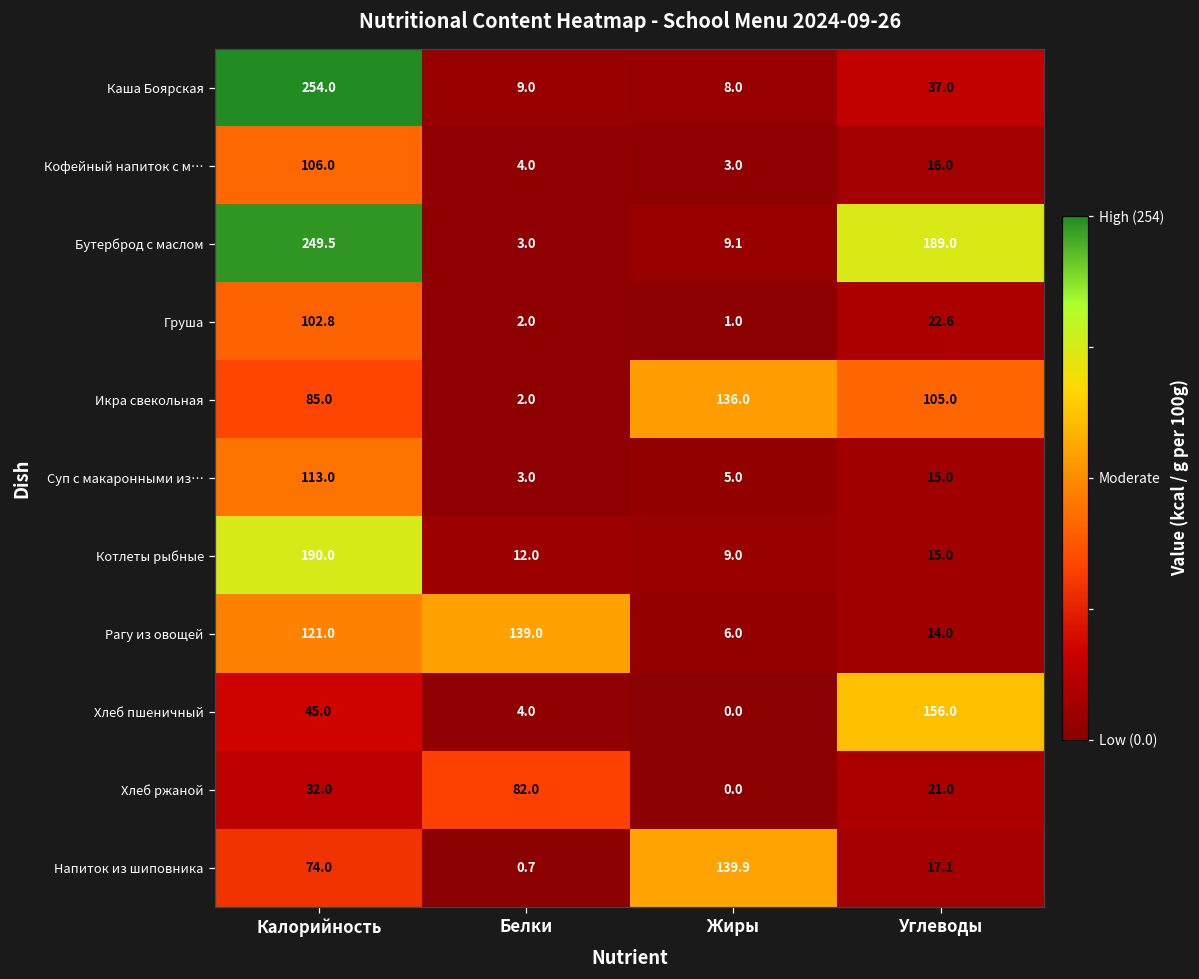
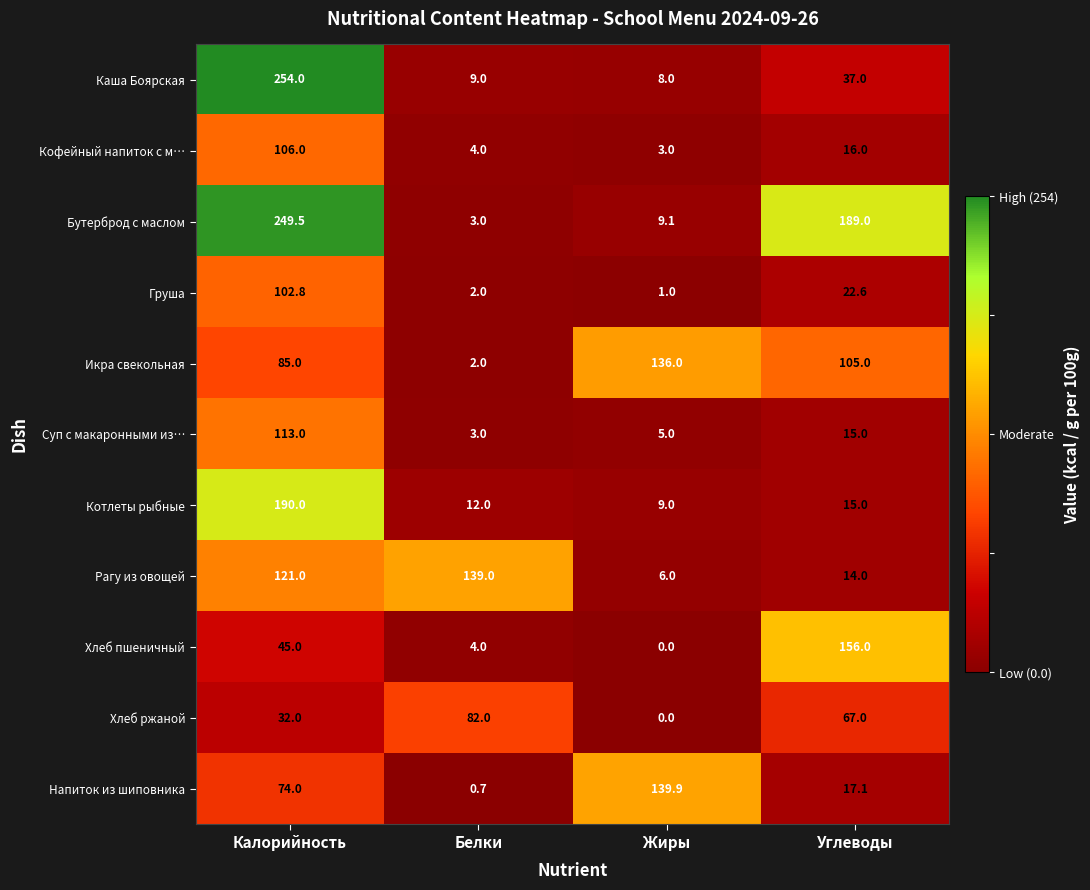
  {
    "Каша Боярская": {
      "Калорийность": 254.0,
      "Белки": 9.0,
      "Жиры": 8.0,
      "Углеводы": 37.0
    },
    "Кофейный напиток с м…": {
      "Калорийность": 106.0,
      "Белки": 4.0,
      "Жиры": 3.0,
      "Углеводы": 16.0
    },
    "Бутерброд с маслом": {
      "Калорийность": 249.5,
      "Белки": 3.0,
      "Жиры": 9.1,
      "Углеводы": 189.0
    },
    "Груша": {
      "Калорийность": 102.8,
      "Белки": 2.0,
      "Жиры": 1.0,
      "Углеводы": 22.6
    },
    "Икра свекольная": {
      "Калорийность": 85.0,
      "Белки": 2.0,
      "Жиры": 136.0,
      "Углеводы": 105.0
    },
    "Суп с макаронными из…": {
      "Калорийность": 113.0,
      "Белки": 3.0,
      "Жиры": 5.0,
      "Углеводы": 15.0
    },
    "Котлеты рыбные": {
      "Калорийность": 190.0,
      "Белки": 12.0,
      "Жиры": 9.0,
      "Углеводы": 15.0
    },
    "Рагу из овощей": {
      "Калорийность": 121.0,
      "Белки": 139.0,
      "Жиры": 6.0,
      "Углеводы": 14.0
    },
    "Хлеб пшеничный": {
      "Калорийность": 45.0,
      "Белки": 4.0,
      "Жиры": 0.0,
      "Углеводы": 156.0
    },
    "Хлеб ржаной": {
      "Калорийность": 32.0,
      "Белки": 82.0,
      "Жиры": 0.0,
-     "Углеводы": 21.0
+     "Углеводы": 67.0
    },
    "Напиток из шиповника": {
      "Калорийность": 74.0,
      "Белки": 0.7,
      "Жиры": 139.9,
      "Углеводы": 17.1
    }
  }
